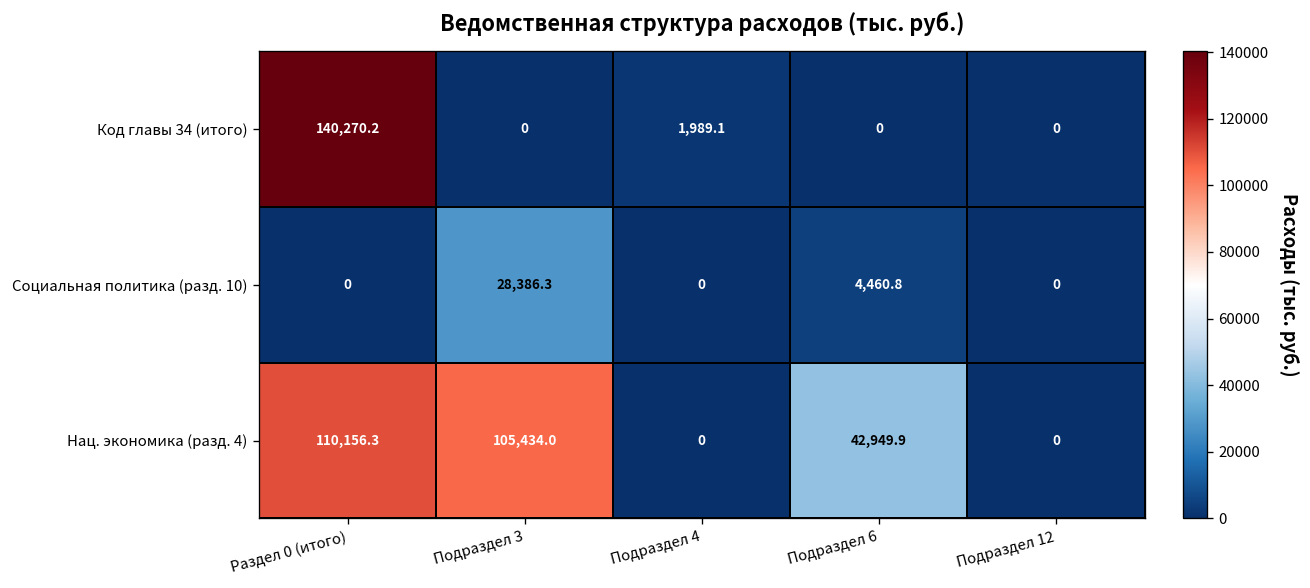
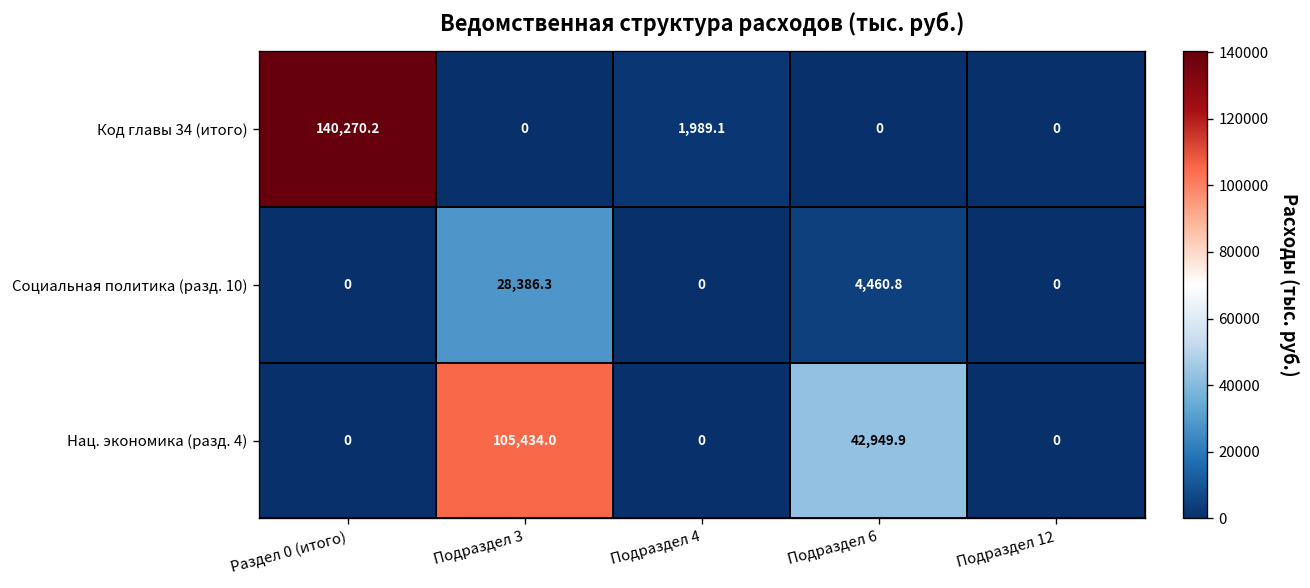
  {
    "Код главы 34 (итого)": {
      "Раздел 0 (итого)": "140,270.2",
      "Подраздел 3": "0",
      "Подраздел 4": "1,989.1",
      "Подраздел 6": "0",
      "Подраздел 12": "0"
    },
    "Социальная политика (разд. 10)": {
      "Раздел 0 (итого)": "0",
      "Подраздел 3": "28,386.3",
      "Подраздел 4": "0",
      "Подраздел 6": "4,460.8",
      "Подраздел 12": "0"
    },
    "Нац. экономика (разд. 4)": {
-     "Раздел 0 (итого)": "110,156.3",
+     "Раздел 0 (итого)": "0",
      "Подраздел 3": "105,434.0",
      "Подраздел 4": "0",
      "Подраздел 6": "42,949.9",
      "Подраздел 12": "0"
    }
  }
